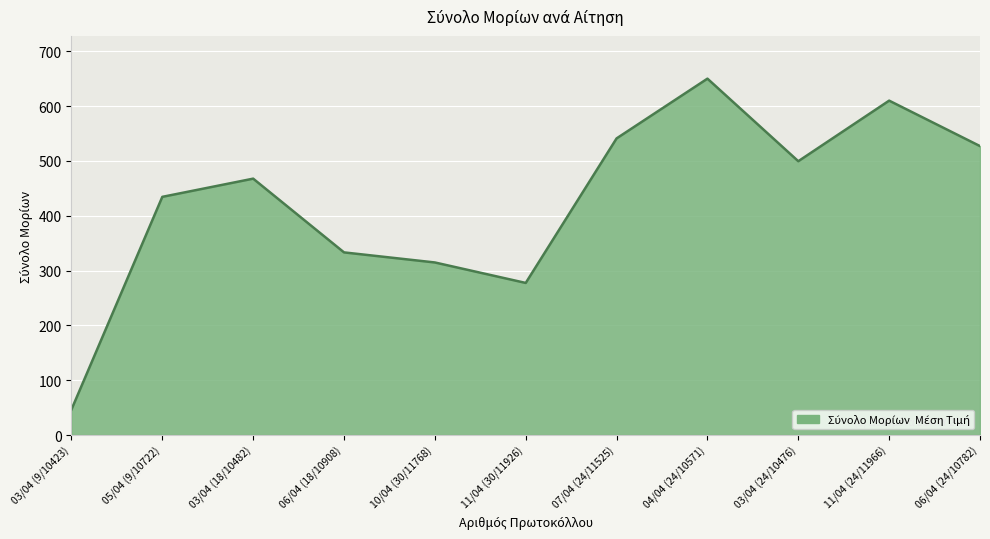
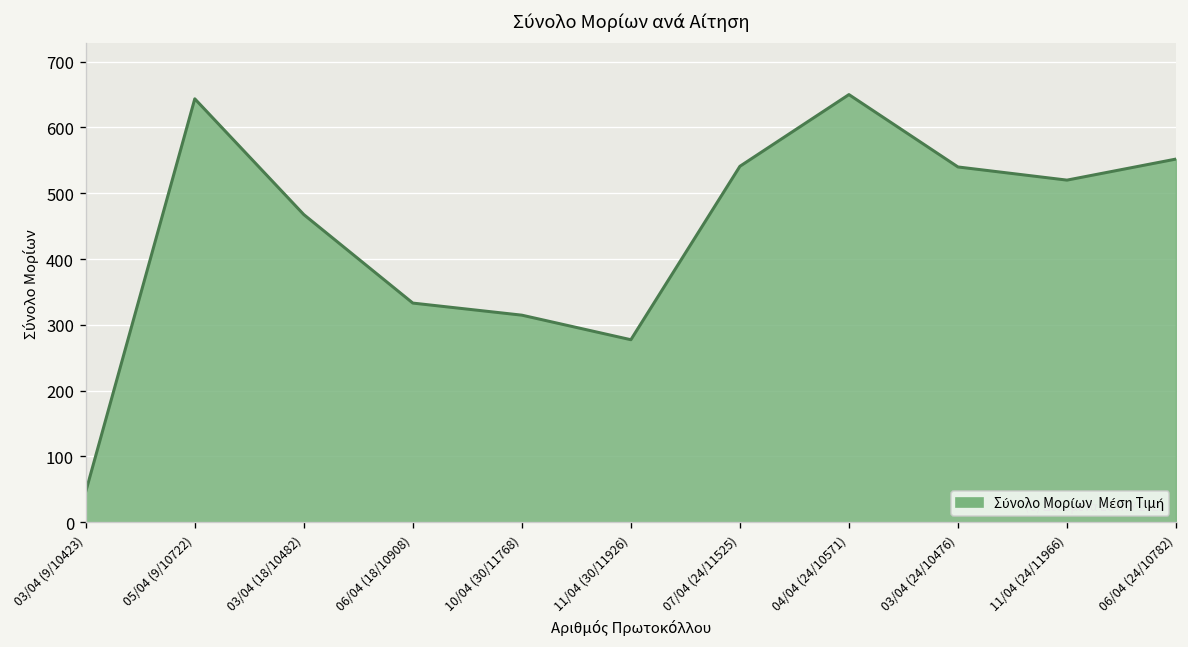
  {
    "03/04 (9/10423)": 50,
-   "05/04 (9/10722)": 430,
+   "05/04 (9/10722)": 640,
    "03/04 (18/10482)": 470,
    "06/04 (18/10908)": 330,
    "10/04 (30/11768)": 310,
    "11/04 (30/11926)": 280,
    "07/04 (24/11525)": 540,
    "04/04 (24/10571)": 650,
-   "03/04 (24/10476)": 500,
-   "11/04 (24/11966)": 610,
-   "06/04 (24/10782)": 530
+   "03/04 (24/10476)": 540,
+   "11/04 (24/11966)": 520,
+   "06/04 (24/10782)": 550
  }
